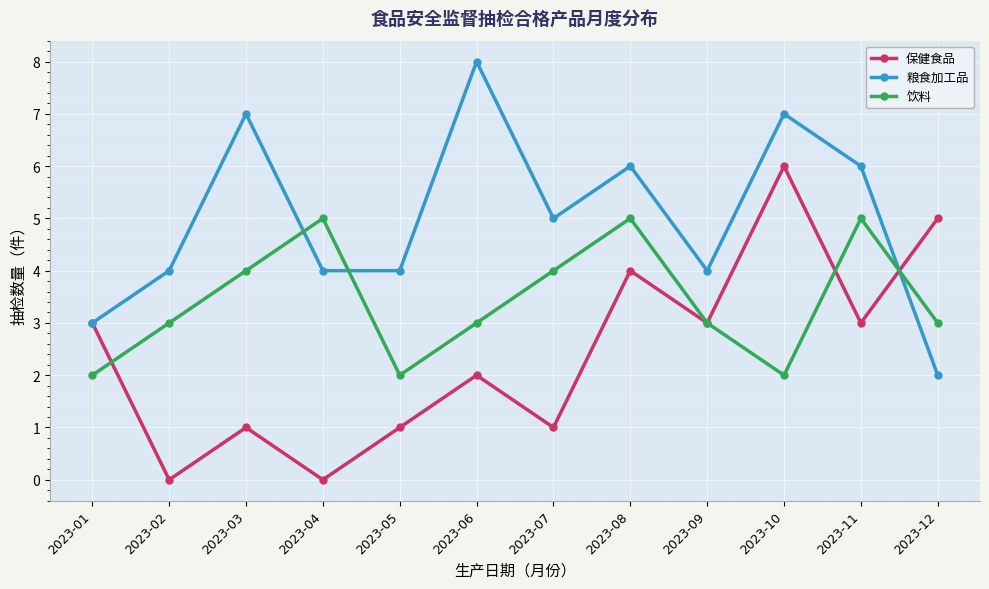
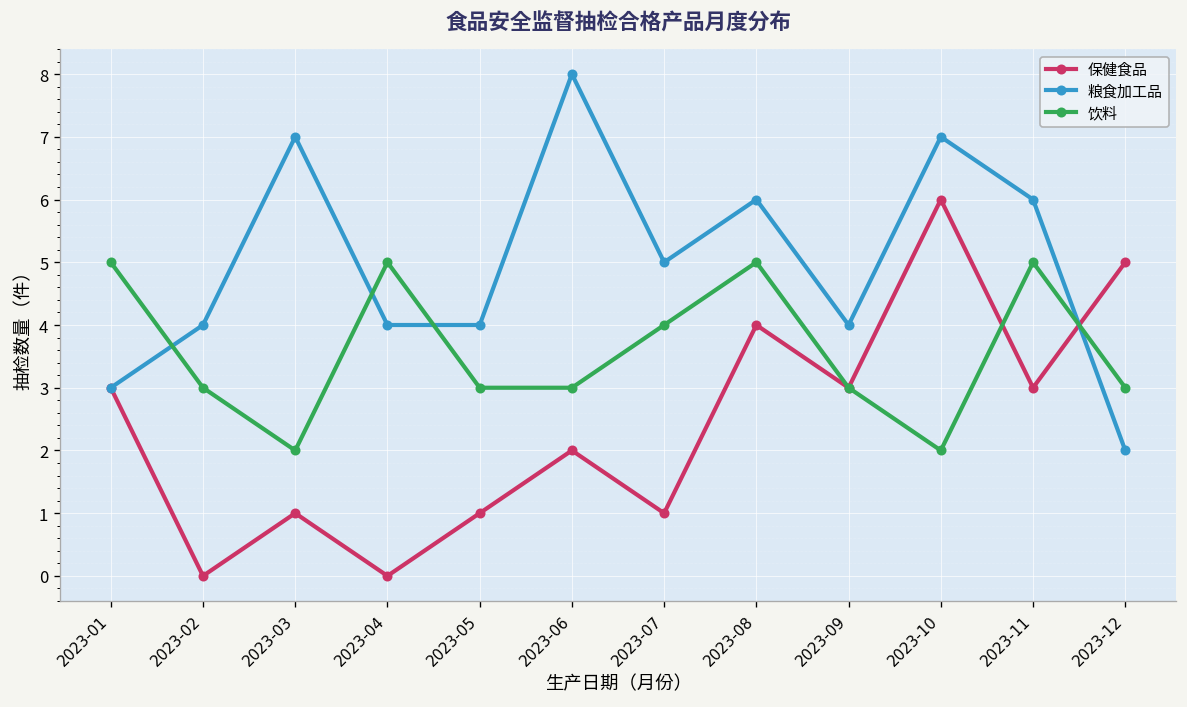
  {
    "保健食品": {
      "2023-02": 0,
      "2023-03": 1,
      "2023-04": 0,
      "2023-05": 1,
      "2023-06": 2,
      "2023-07": 1,
      "2023-08": 4,
      "2023-10": 6,
      "2023-11": 3,
      "2023-12": 5
    },
    "粮食加工品": {
      "2023-02": 4,
      "2023-03": 7,
      "2023-04": 4,
      "2023-05": 4,
      "2023-06": 8,
      "2023-07": 5,
      "2023-08": 6,
      "2023-09": 4,
      "2023-10": 7,
      "2023-11": 6,
      "2023-12": 2
    },
    "饮料": {
-     "2023-01": 2,
+     "2023-01": 5,
      "2023-02": 3,
-     "2023-03": 4,
+     "2023-03": 2,
      "2023-04": 5,
-     "2023-05": 2,
+     "2023-05": 3,
      "2023-06": 3,
      "2023-07": 4,
      "2023-08": 5,
      "2023-10": 2,
      "2023-11": 5,
      "2023-12": 3
    }
  }
